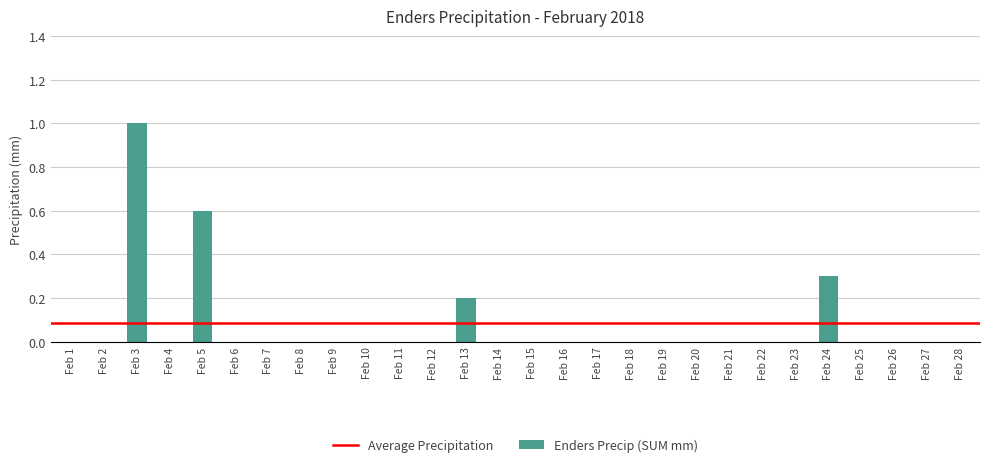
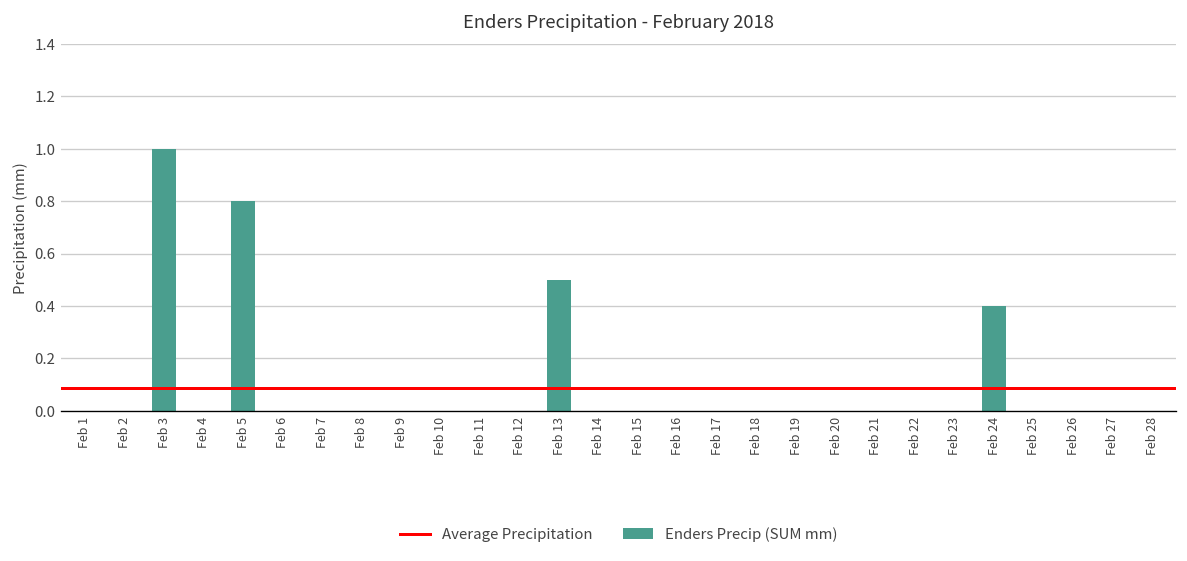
  {
    "Feb 1": 0.0,
    "Feb 2": 0.0,
    "Feb 3": 1.0,
    "Feb 4": 0.0,
-   "Feb 5": 0.6,
+   "Feb 5": 0.8,
    "Feb 6": 0.0,
    "Feb 7": 0.0,
    "Feb 8": 0.0,
    "Feb 9": 0.0,
    "Feb 10": 0.0,
    "Feb 11": 0.0,
    "Feb 12": 0.0,
-   "Feb 13": 0.2,
+   "Feb 13": 0.5,
    "Feb 14": 0.0,
    "Feb 15": 0.0,
    "Feb 16": 0.0,
    "Feb 17": 0.0,
    "Feb 18": 0.0,
    "Feb 19": 0.0,
    "Feb 20": 0.0,
    "Feb 21": 0.0,
    "Feb 22": 0.0,
    "Feb 23": 0.0,
-   "Feb 24": 0.3,
+   "Feb 24": 0.4,
    "Feb 25": 0.0,
    "Feb 26": 0.0,
    "Feb 27": 0.0,
    "Feb 28": 0.0
  }
